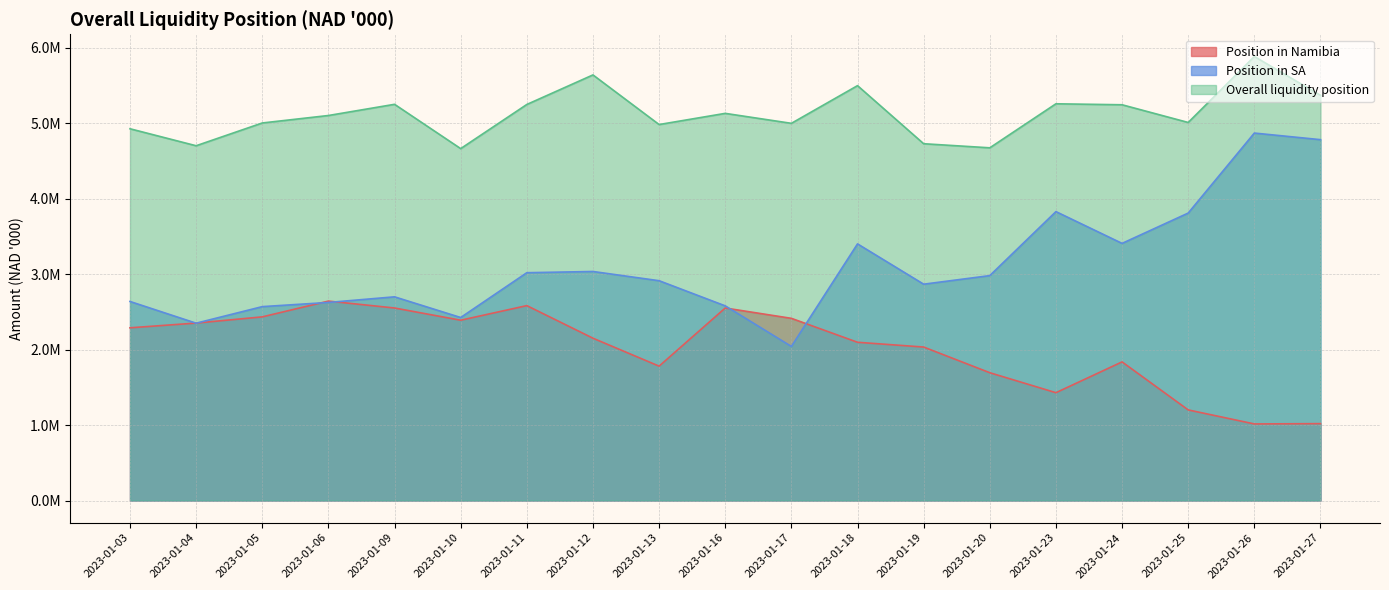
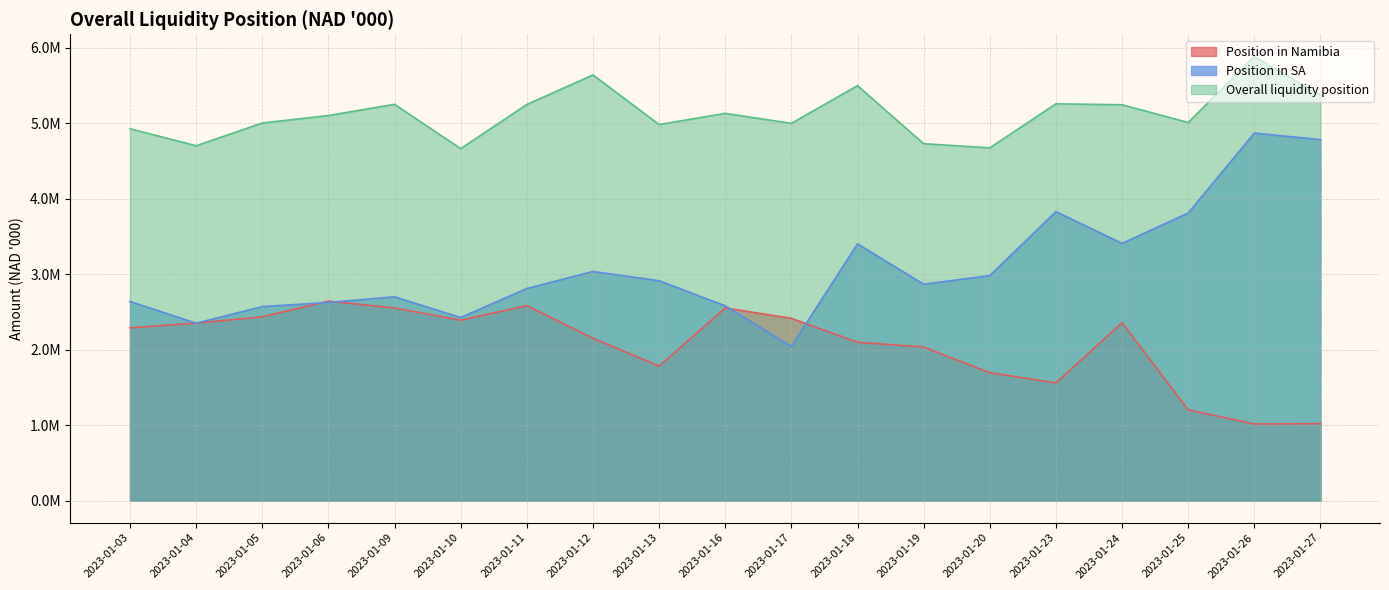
  {
    "Position in Namibia": {
      "2023-01-03": 2300000,
      "2023-01-05": 2400000,
      "2023-01-09": 2600000,
      "2023-01-10": 2400000,
      "2023-01-11": 2600000,
      "2023-01-12": 2200000,
      "2023-01-13": 1800000,
      "2023-01-17": 2400000,
      "2023-01-18": 2100000,
      "2023-01-19": 2000000,
      "2023-01-20": 1700000,
-     "2023-01-23": 1400000,
-     "2023-01-24": 1800000,
+     "2023-01-23": 1600000,
+     "2023-01-24": 2400000,
      "2023-01-25": 1200000,
      "2023-01-26": 1000000,
      "2023-01-27": 1000000
    },
    "Position in SA": {
      "2023-01-03": 2600000,
      "2023-01-05": 2600000,
      "2023-01-09": 2700000,
      "2023-01-10": 2400000,
-     "2023-01-11": 3000000,
+     "2023-01-11": 2800000,
      "2023-01-12": 3000000,
      "2023-01-13": 2900000,
      "2023-01-17": 2000000,
      "2023-01-18": 3400000,
      "2023-01-19": 2900000,
      "2023-01-20": 3000000,
      "2023-01-23": 3800000,
      "2023-01-24": 3400000,
      "2023-01-25": 3800000,
      "2023-01-26": 4900000,
      "2023-01-27": 4800000
    },
    "Overall liquidity position": {
      "2023-01-03": 4900000,
      "2023-01-04": 4700000,
      "2023-01-05": 5000000,
      "2023-01-06": 5100000,
      "2023-01-09": 5200000,
      "2023-01-10": 4700000,
      "2023-01-11": 5200000,
      "2023-01-12": 5600000,
      "2023-01-13": 5000000,
      "2023-01-16": 5100000,
      "2023-01-17": 5000000,
      "2023-01-18": 5500000,
      "2023-01-19": 4700000,
      "2023-01-20": 4700000,
      "2023-01-23": 5300000,
      "2023-01-24": 5200000,
      "2023-01-25": 5000000
    }
  }
